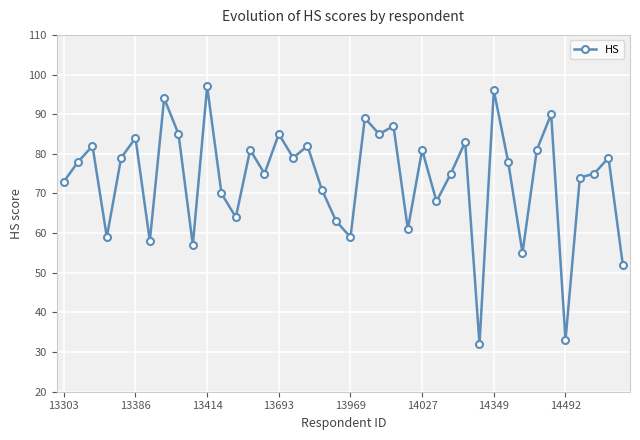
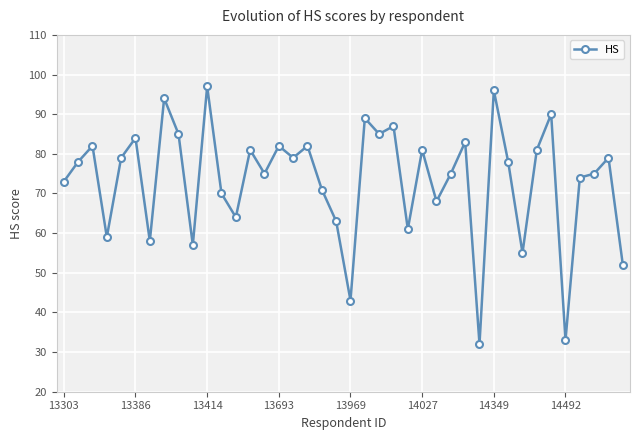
  {
    "13303": 73,
    "13386": 84,
    "13414": 97,
-   "13693": 85,
-   "13969": 59,
+   "13693": 82,
+   "13969": 43,
    "14027": 81,
    "14349": 96,
    "14492": 33
  }
